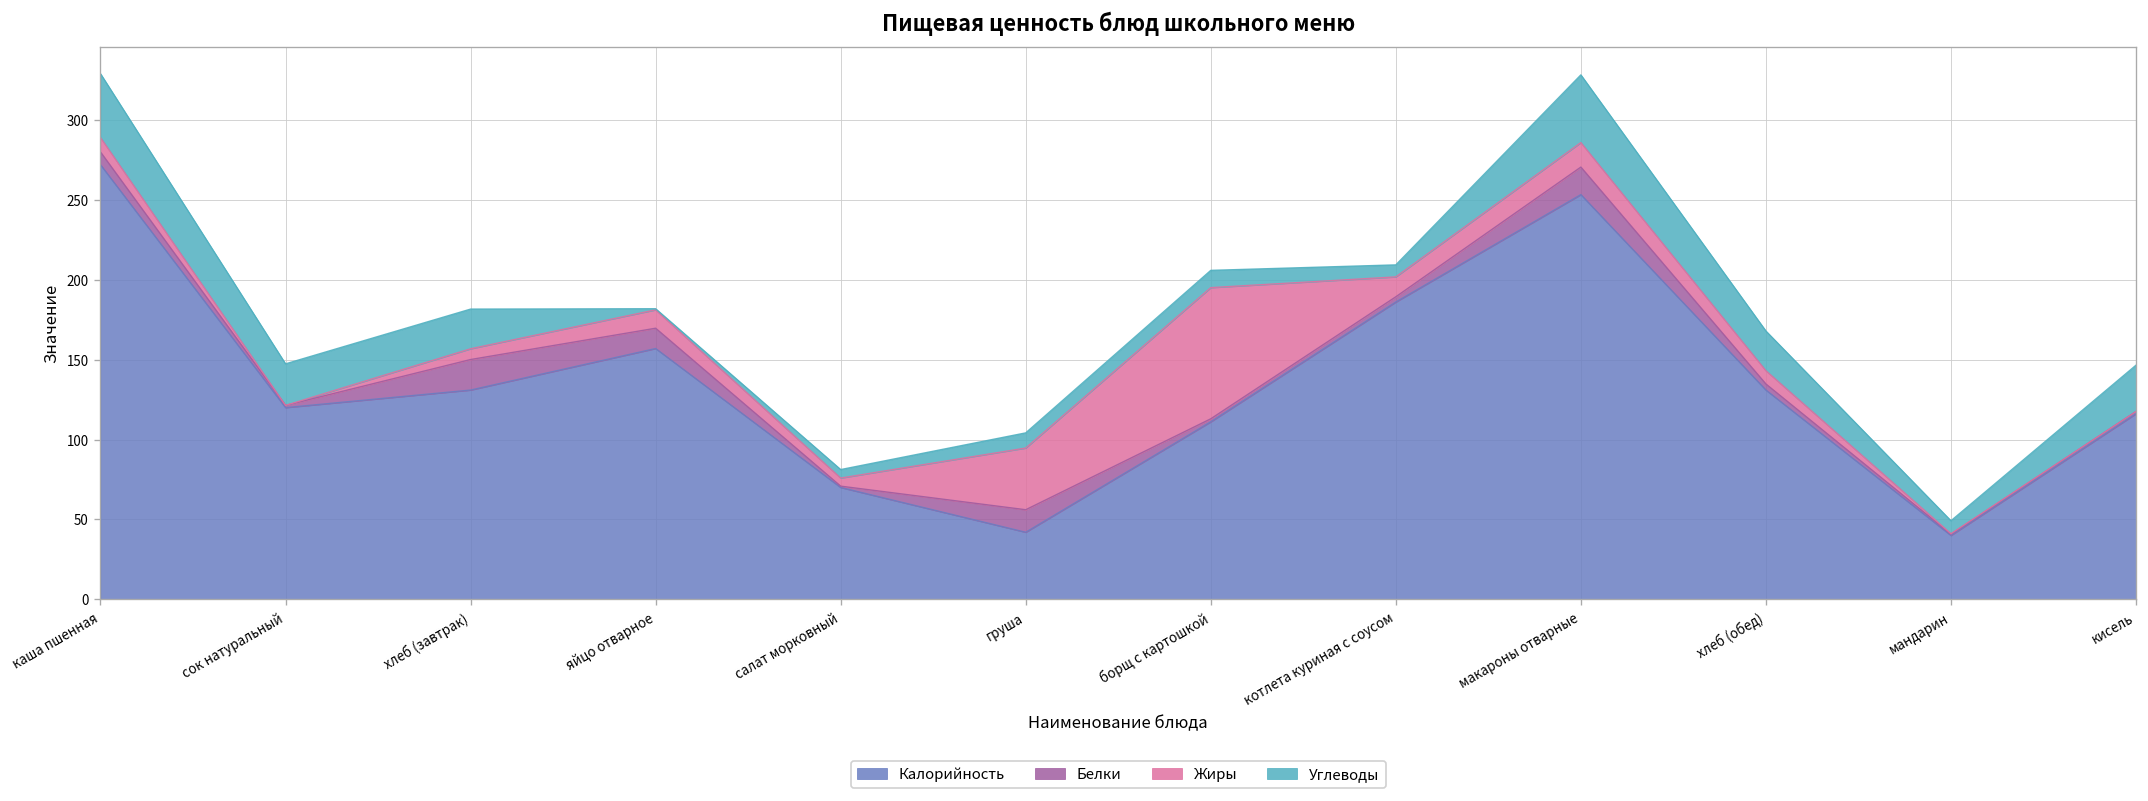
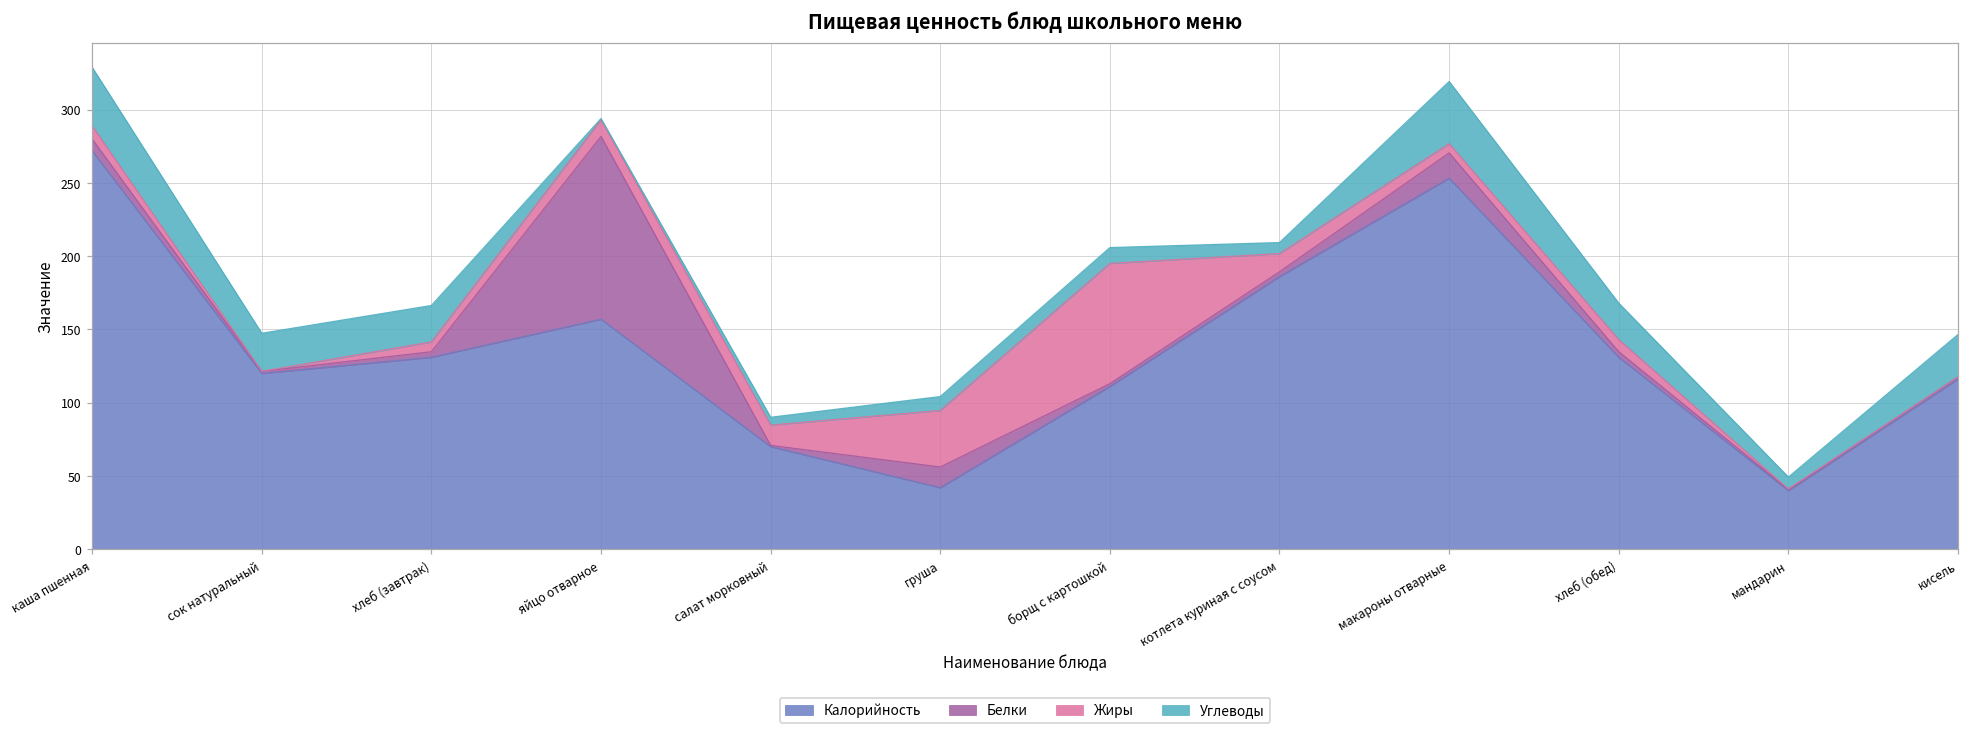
  {
    "Белки": {
      "каша пшенная": 8,
-     "хлеб (завтрак)": 19,
-     "яйцо отварное": 13,
+     "хлеб (завтрак)": 4,
+     "яйцо отварное": 125,
      "груша": 14,
      "котлета куриная с соусом": 3,
      "макароны отварные": 17,
      "хлеб (обед)": 4
    },
    "Жиры": {
      "каша пшенная": 9,
      "хлеб (завтрак)": 7,
-     "салат морковный": 5,
+     "салат морковный": 14,
      "груша": 39,
      "борщ с картошкой": 82,
      "котлета куриная с соусом": 12,
-     "макароны отварные": 15,
+     "макароны отварные": 6,
      "хлеб (обед)": 8
    }
  }
